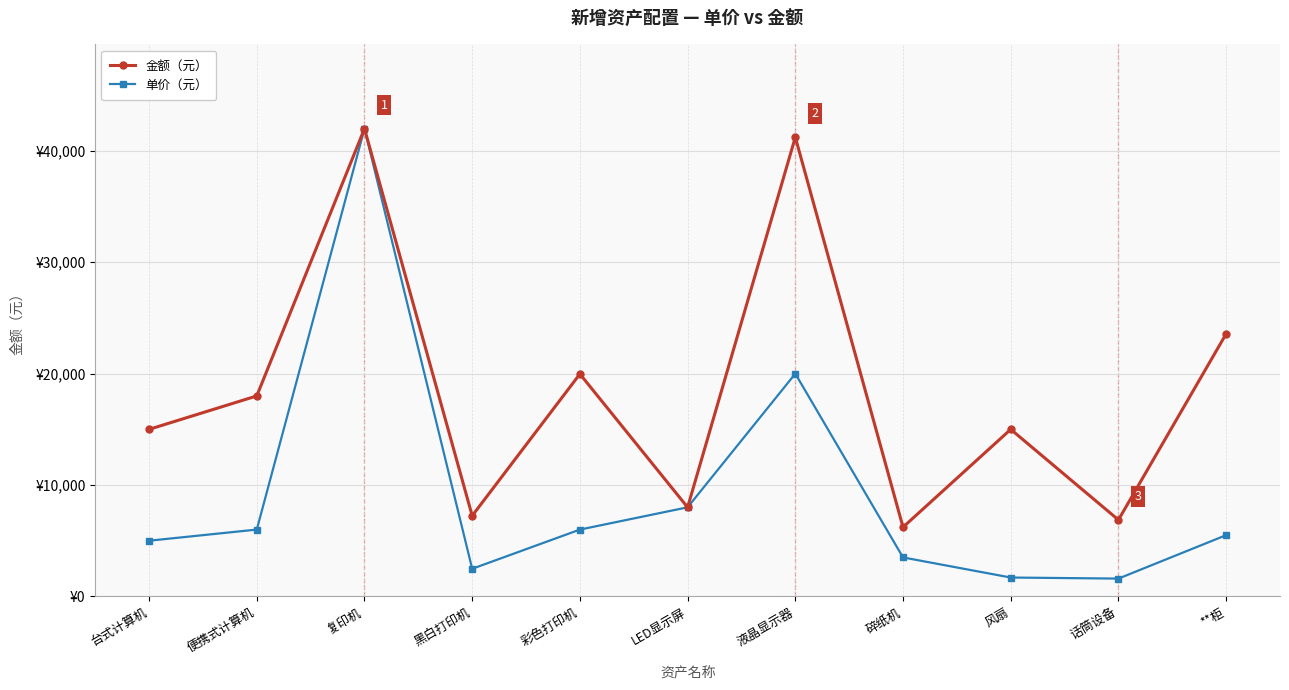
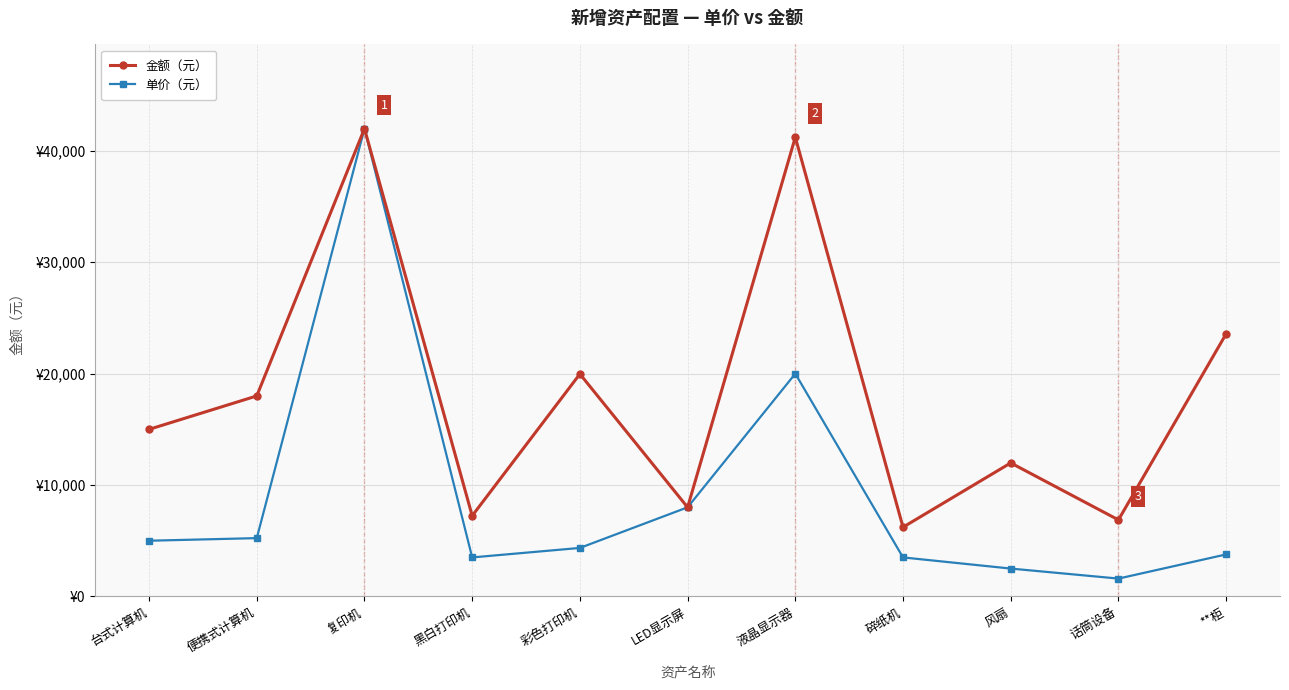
  {
    "金额（元）": {
      "台式计算机": "¥15,000",
      "便携式计算机": "¥18,000",
      "黑白打印机": "¥7,200",
      "彩色打印机": "¥20,000",
      "碎纸机": "¥6,200",
-     "风扇": "¥15,000",
+     "风扇": "¥12,000",
      "**柜": "¥23,600"
    },
    "单价（元）": {
      "台式计算机": "¥5,000",
-     "便携式计算机": "¥6,000",
-     "黑白打印机": "¥2,500",
-     "彩色打印机": "¥6,000",
+     "便携式计算机": "¥5,200",
+     "黑白打印机": "¥3,500",
+     "彩色打印机": "¥4,400",
      "液晶显示器": "¥20,000",
      "碎纸机": "¥3,500",
-     "风扇": "¥1,700",
+     "风扇": "¥2,500",
      "话筒设备": "¥1,600",
-     "**柜": "¥5,500"
+     "**柜": "¥3,800"
    }
  }
